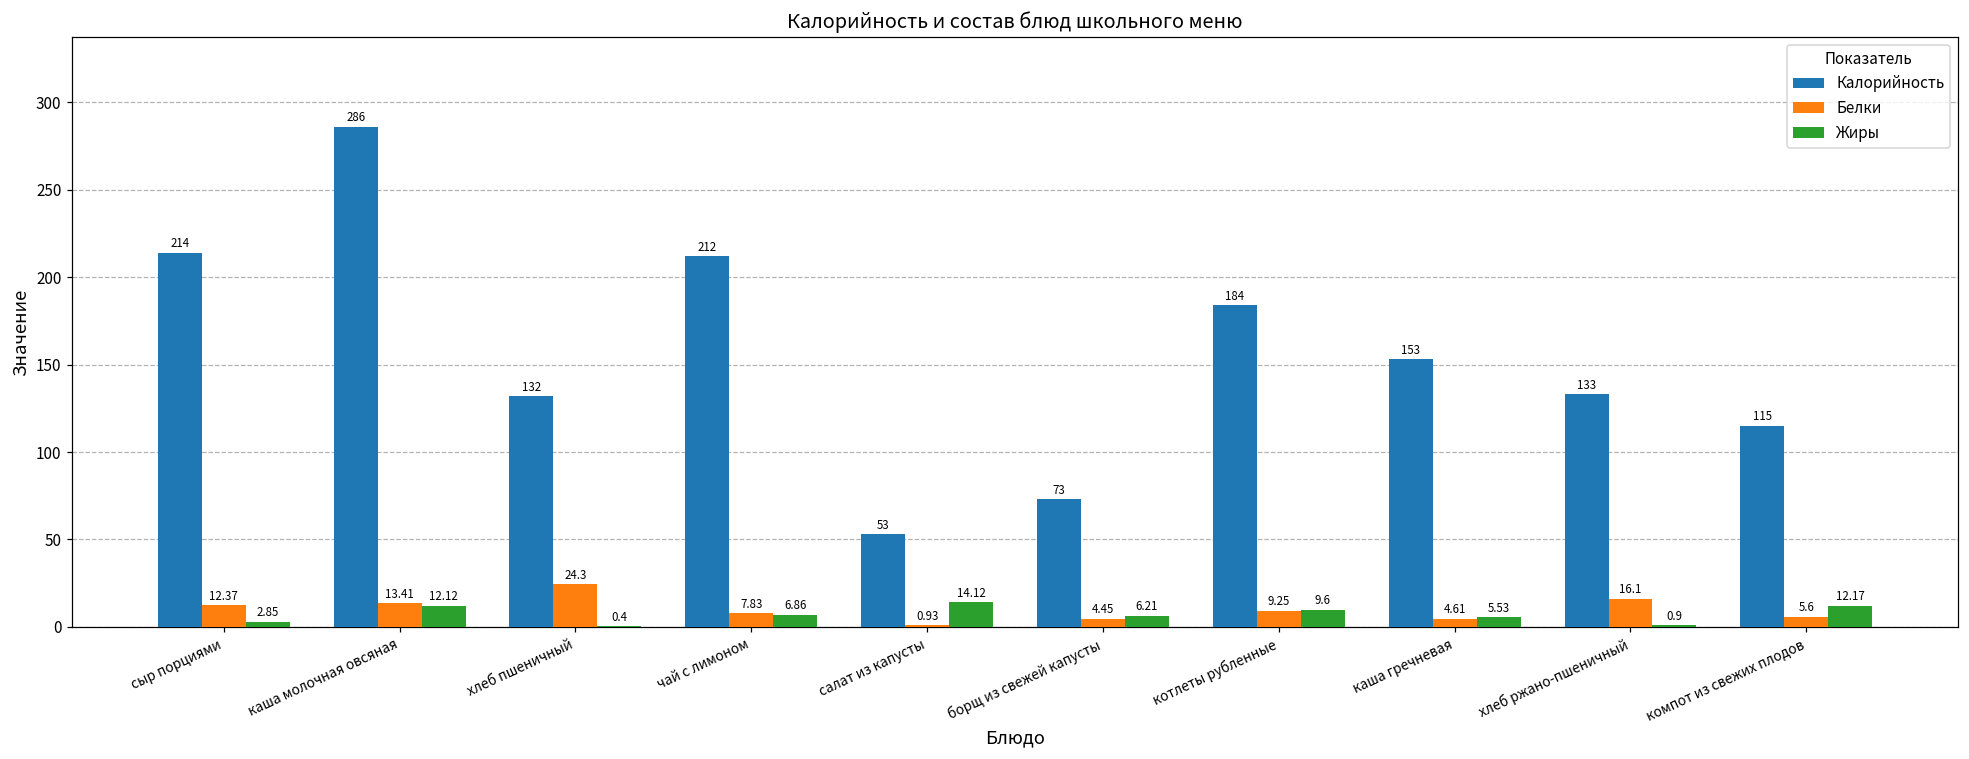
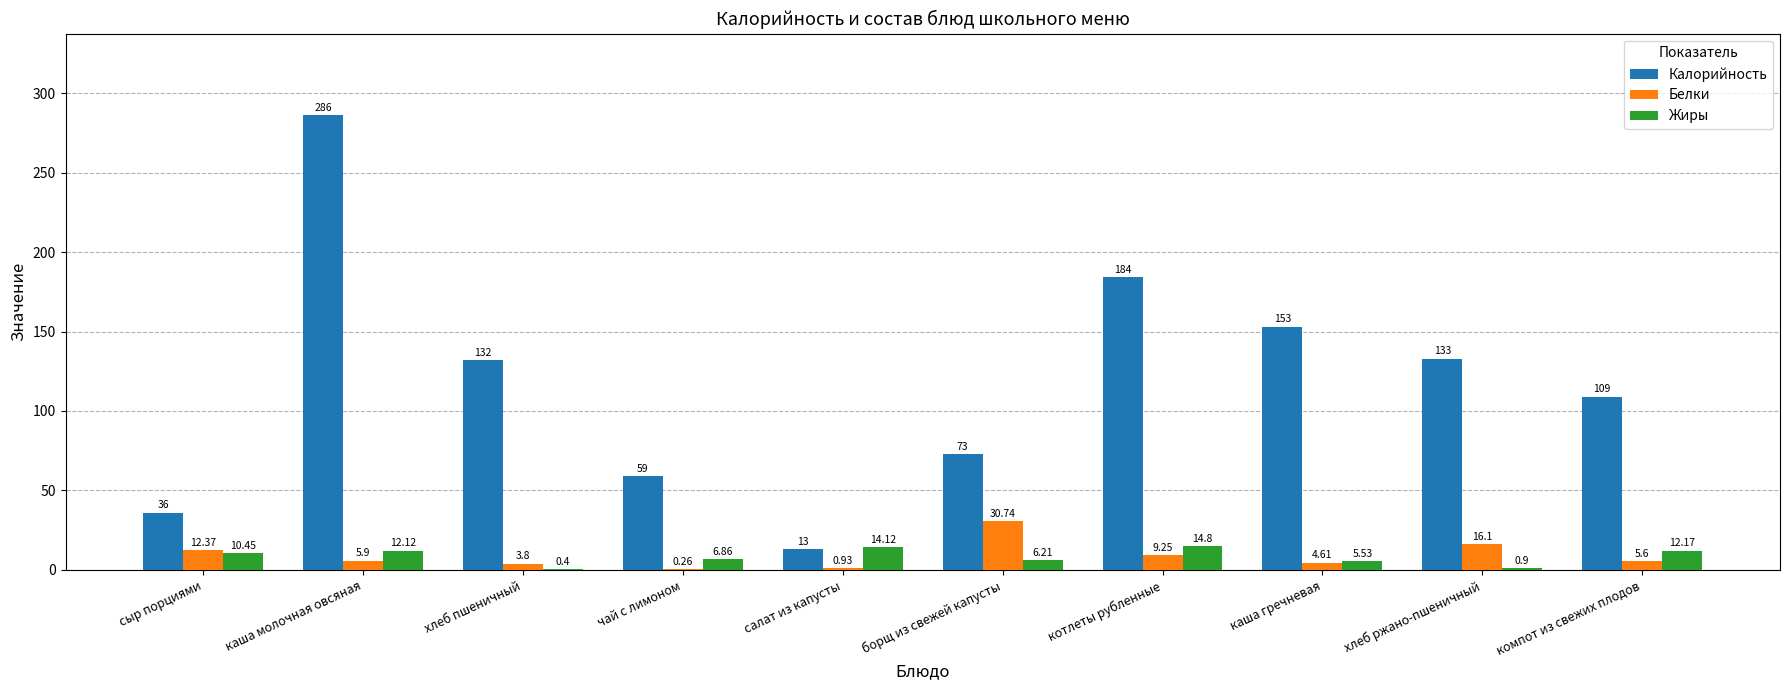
  {
    "Калорийность": {
-     "сыр порциями": 214,
+     "сыр порциями": 36,
      "каша молочная овсяная": 286,
      "хлеб пшеничный": 132,
-     "чай с лимоном": 212,
-     "салат из капусты": 53,
+     "чай с лимоном": 59,
+     "салат из капусты": 13,
      "борщ из свежей капусты": 73,
      "котлеты рубленные": 184,
      "каша гречневая": 153,
      "хлеб ржано-пшеничный": 133,
-     "компот из свежих плодов": 115
+     "компот из свежих плодов": 109
    },
    "Белки": {
      "сыр порциями": 12.37,
-     "каша молочная овсяная": 13.41,
-     "хлеб пшеничный": 24.3,
-     "чай с лимоном": 7.83,
+     "каша молочная овсяная": 5.9,
+     "хлеб пшеничный": 3.8,
+     "чай с лимоном": 0.26,
      "салат из капусты": 0.93,
-     "борщ из свежей капусты": 4.45,
+     "борщ из свежей капусты": 30.74,
      "котлеты рубленные": 9.25,
      "каша гречневая": 4.61,
      "хлеб ржано-пшеничный": 16.1,
      "компот из свежих плодов": 5.6
    },
    "Жиры": {
-     "сыр порциями": 2.85,
+     "сыр порциями": 10.45,
      "каша молочная овсяная": 12.12,
      "хлеб пшеничный": 0.4,
      "чай с лимоном": 6.86,
      "салат из капусты": 14.12,
      "борщ из свежей капусты": 6.21,
-     "котлеты рубленные": 9.6,
+     "котлеты рубленные": 14.8,
      "каша гречневая": 5.53,
      "хлеб ржано-пшеничный": 0.9,
      "компот из свежих плодов": 12.17
    }
  }
